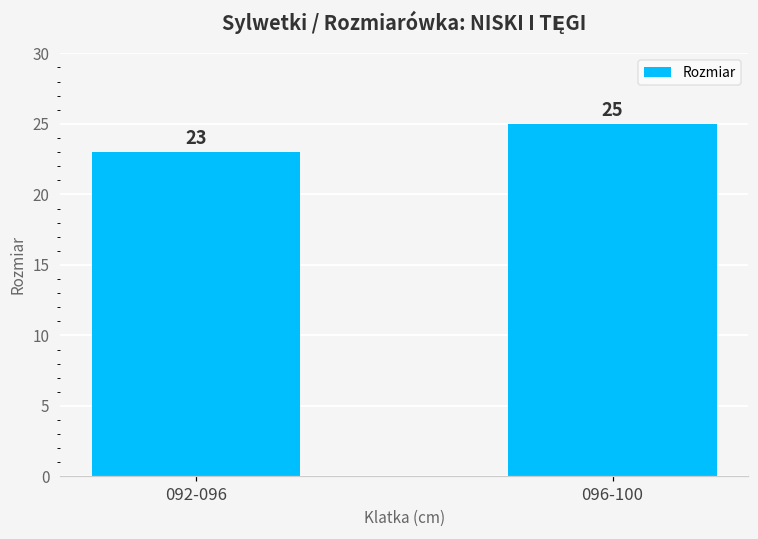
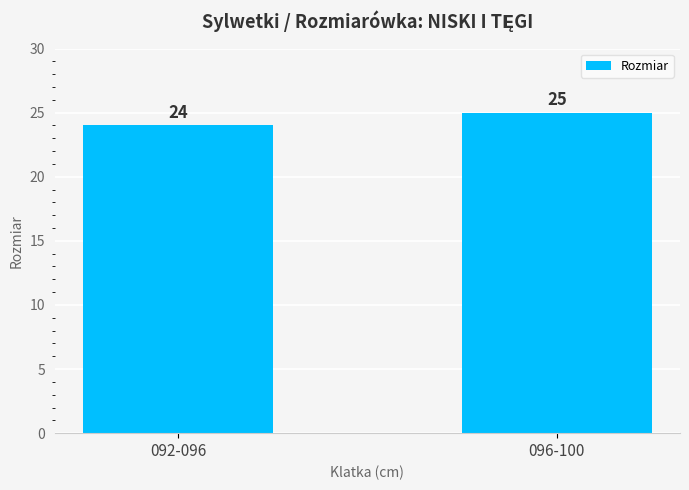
  {
-   "092-096": 23,
+   "092-096": 24,
    "096-100": 25
  }
